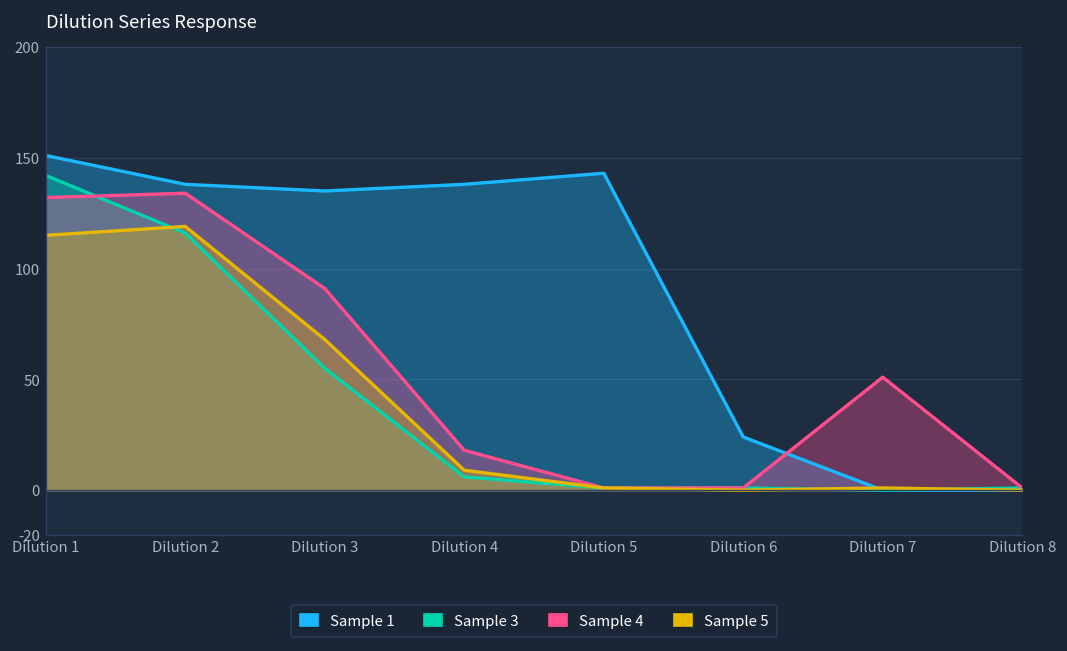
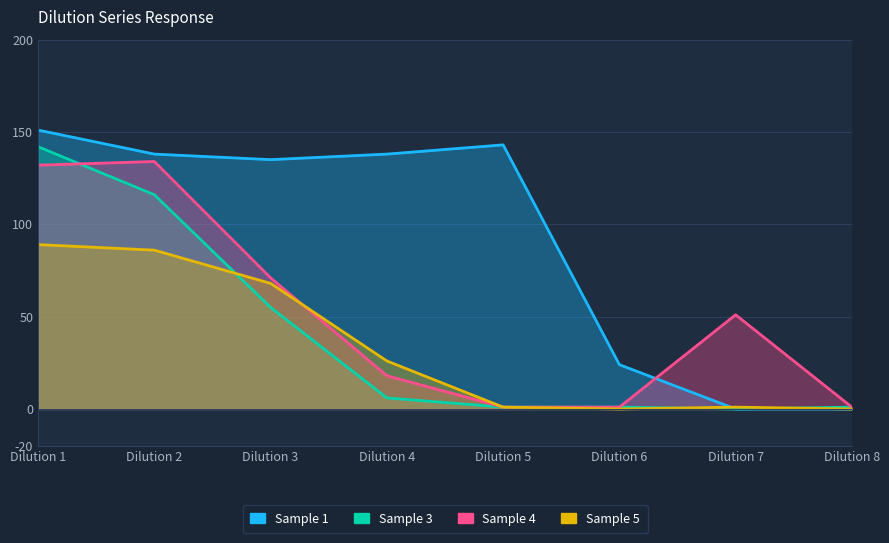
  {
    "Sample 4": {
      "Dilution 1": 132,
      "Dilution 2": 134,
-     "Dilution 3": 91,
+     "Dilution 3": 71,
      "Dilution 4": 18,
      "Dilution 7": 51
    },
    "Sample 5": {
-     "Dilution 1": 115,
-     "Dilution 2": 119,
+     "Dilution 1": 89,
+     "Dilution 2": 86,
      "Dilution 3": 68,
-     "Dilution 4": 9
+     "Dilution 4": 26
    }
  }
